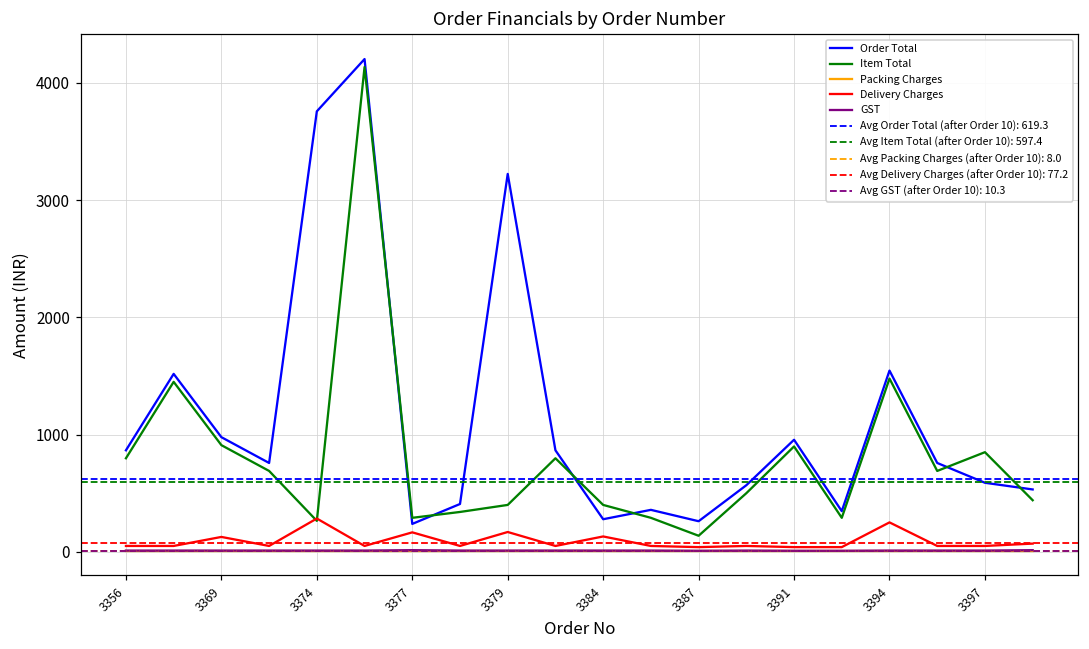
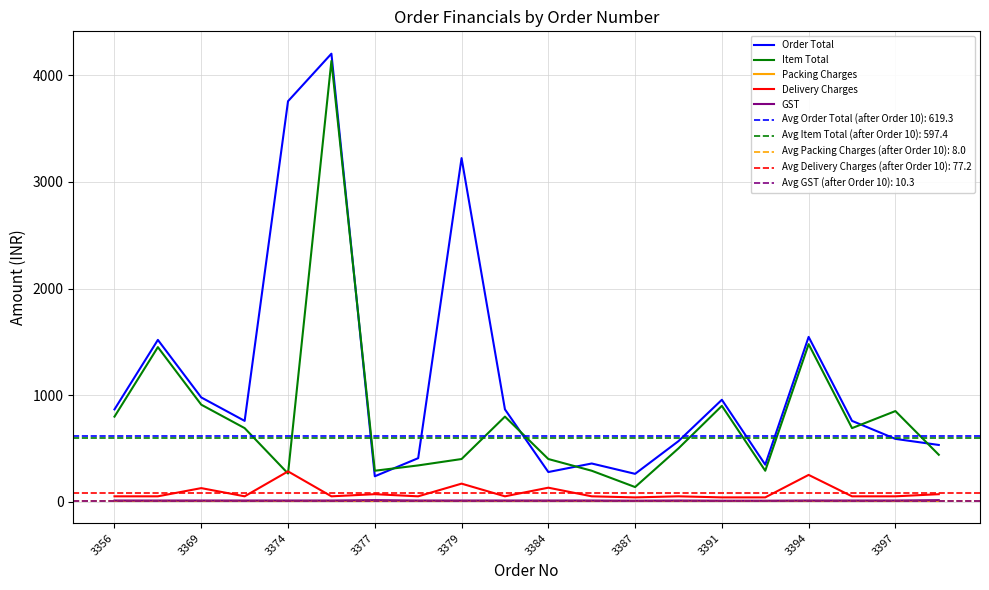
  {
    "Order Total": {
      "3356": 870,
      "3369": 980,
      "3374": 3760,
      "3377": 240,
      "3379": 3220,
      "3384": 280,
      "3387": 260,
      "3391": 960,
      "3394": 1550,
      "3397": 590
    },
    "Item Total": {
      "3356": 800,
      "3369": 910,
      "3377": 290,
      "3379": 400,
      "3384": 400,
      "3387": 140,
      "3391": 900,
      "3394": 1480,
      "3397": 850
    },
    "Delivery Charges": {
      "3356": 50,
      "3369": 130,
-     "3377": 170,
+     "3377": 70,
      "3379": 170,
      "3384": 130,
      "3387": 40,
      "3391": 40,
      "3394": 250,
      "3397": 50
    }
  }
